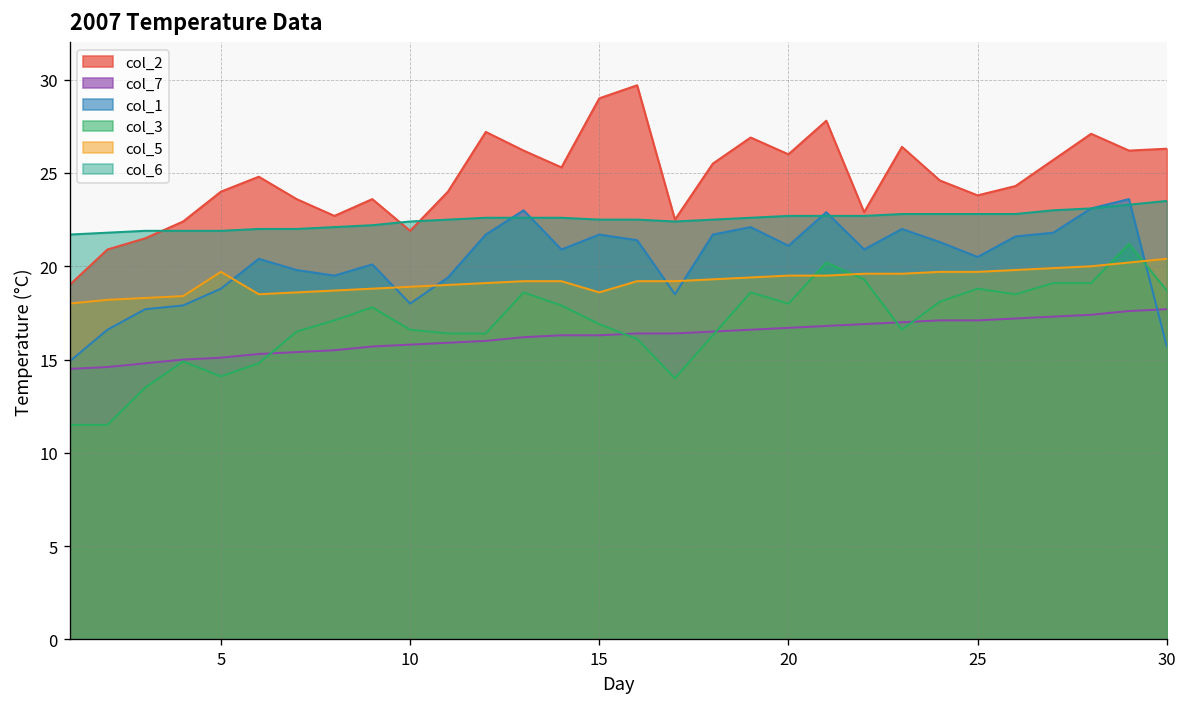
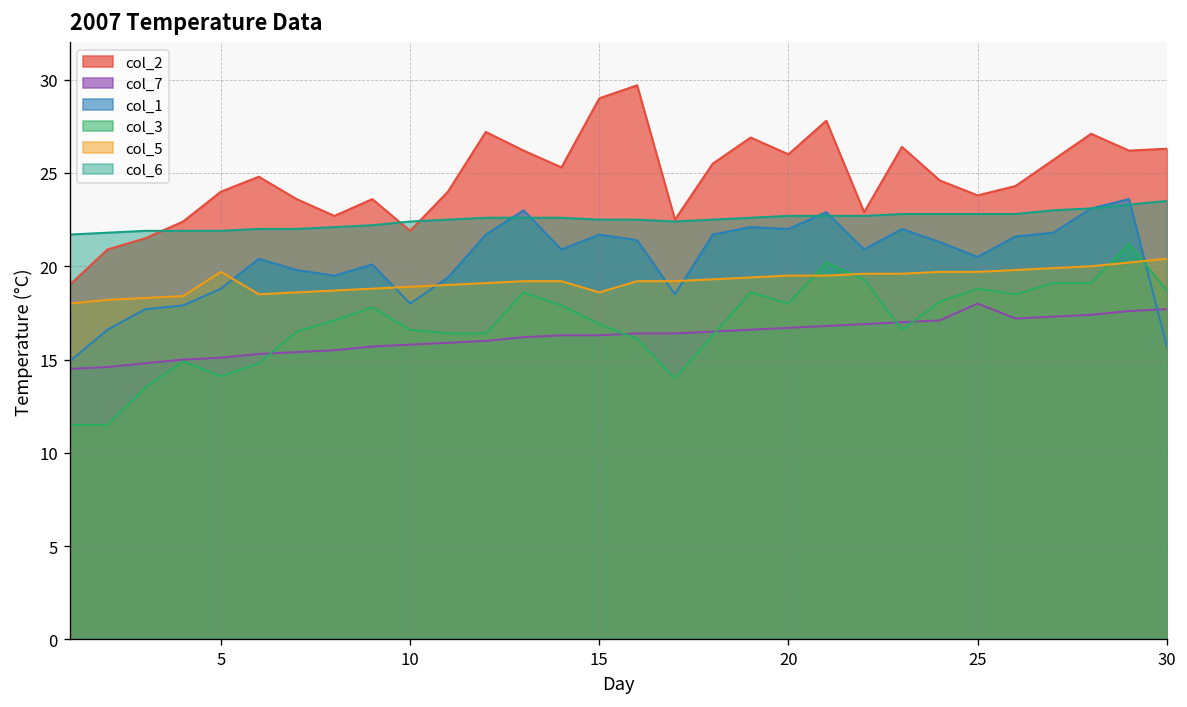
  {
    "col_2": {
      "5": 24.0,
      "10": 21.9,
      "15": 29.0,
      "20": 26.0,
      "25": 23.8,
      "30": 26.3
    },
    "col_7": {
      "5": 15.1,
      "10": 15.8,
      "15": 16.3,
      "20": 16.7,
-     "25": 17.1,
+     "25": 18.0,
      "30": 17.7
    },
    "col_1": {
      "5": 18.8,
      "10": 18.0,
      "15": 21.7,
-     "20": 21.1,
+     "20": 22.0,
      "25": 20.5,
      "30": 15.7
    },
    "col_5": {
      "5": 19.7,
      "10": 18.9,
      "15": 18.6,
      "20": 19.5,
      "25": 19.7,
      "30": 20.4
    }
  }
